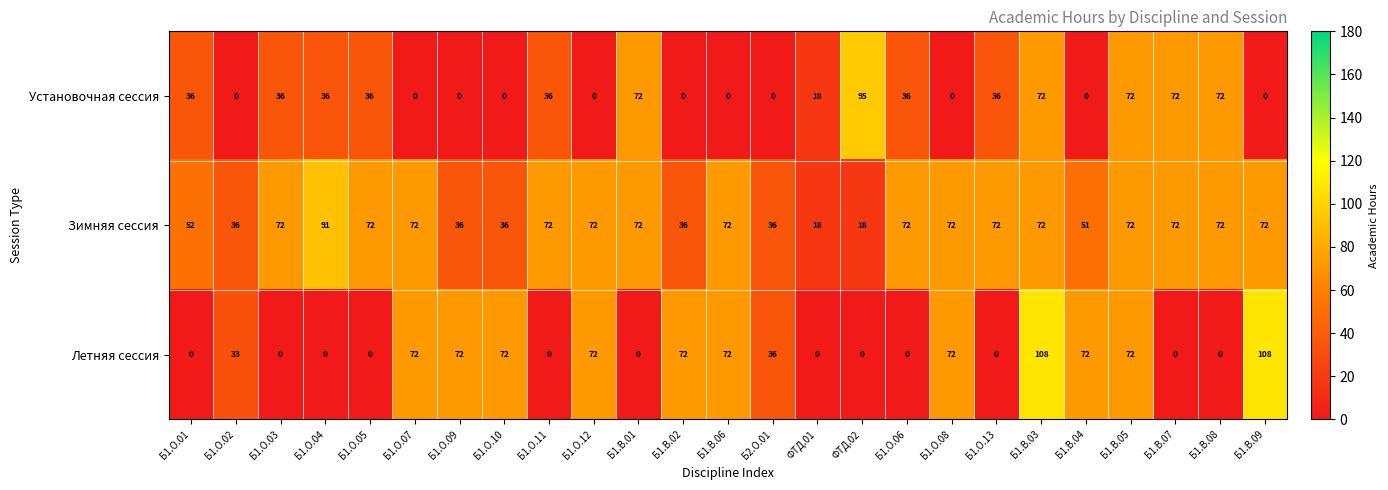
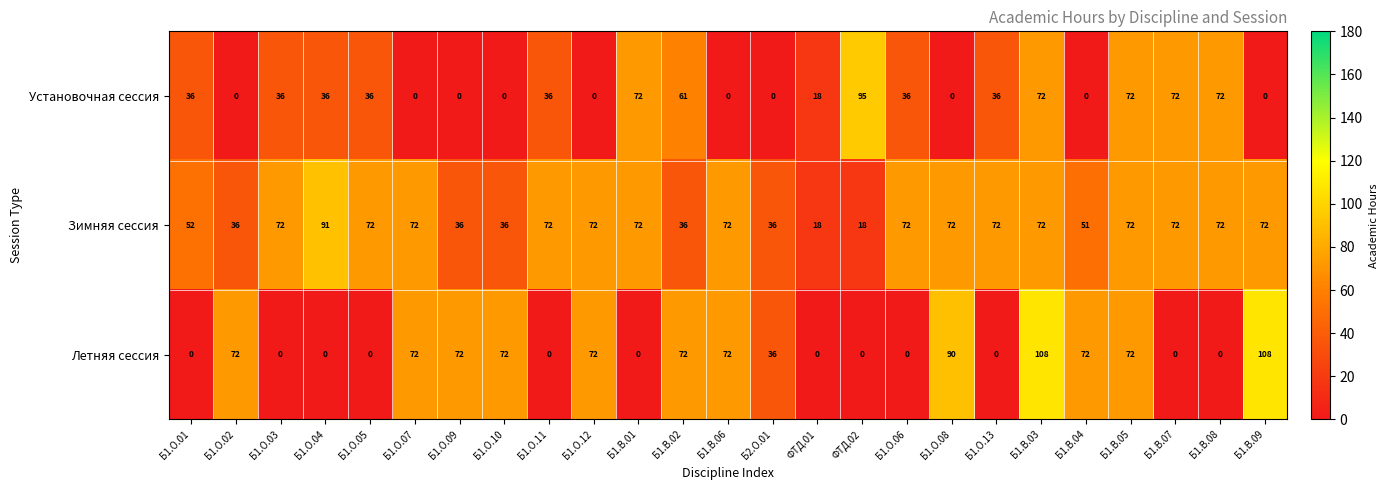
  {
    "Установочная сессия": {
      "Б1.О.01": 36,
      "Б1.О.02": 0,
      "Б1.О.03": 36,
      "Б1.О.04": 36,
      "Б1.О.05": 36,
      "Б1.О.07": 0,
      "Б1.О.09": 0,
      "Б1.О.10": 0,
      "Б1.О.11": 36,
      "Б1.О.12": 0,
      "Б1.В.01": 72,
-     "Б1.В.02": 0,
+     "Б1.В.02": 61,
      "Б1.В.06": 0,
      "Б2.О.01": 0,
      "ФТД.01": 18,
      "ФТД.02": 95,
      "Б1.О.06": 36,
      "Б1.О.08": 0,
      "Б1.О.13": 36,
      "Б1.В.03": 72,
      "Б1.В.04": 0,
      "Б1.В.05": 72,
      "Б1.В.07": 72,
      "Б1.В.08": 72,
      "Б1.В.09": 0
    },
    "Зимняя сессия": {
      "Б1.О.01": 52,
      "Б1.О.02": 36,
      "Б1.О.03": 72,
      "Б1.О.04": 91,
      "Б1.О.05": 72,
      "Б1.О.07": 72,
      "Б1.О.09": 36,
      "Б1.О.10": 36,
      "Б1.О.11": 72,
      "Б1.О.12": 72,
      "Б1.В.01": 72,
      "Б1.В.02": 36,
      "Б1.В.06": 72,
      "Б2.О.01": 36,
      "ФТД.01": 18,
      "ФТД.02": 18,
      "Б1.О.06": 72,
      "Б1.О.08": 72,
      "Б1.О.13": 72,
      "Б1.В.03": 72,
      "Б1.В.04": 51,
      "Б1.В.05": 72,
      "Б1.В.07": 72,
      "Б1.В.08": 72,
      "Б1.В.09": 72
    },
    "Летняя сессия": {
      "Б1.О.01": 0,
-     "Б1.О.02": 33,
+     "Б1.О.02": 72,
      "Б1.О.03": 0,
      "Б1.О.04": 0,
      "Б1.О.05": 0,
      "Б1.О.07": 72,
      "Б1.О.09": 72,
      "Б1.О.10": 72,
      "Б1.О.11": 0,
      "Б1.О.12": 72,
      "Б1.В.01": 0,
      "Б1.В.02": 72,
      "Б1.В.06": 72,
      "Б2.О.01": 36,
      "ФТД.01": 0,
      "ФТД.02": 0,
      "Б1.О.06": 0,
-     "Б1.О.08": 72,
+     "Б1.О.08": 90,
      "Б1.О.13": 0,
      "Б1.В.03": 108,
      "Б1.В.04": 72,
      "Б1.В.05": 72,
      "Б1.В.07": 0,
      "Б1.В.08": 0,
      "Б1.В.09": 108
    }
  }
